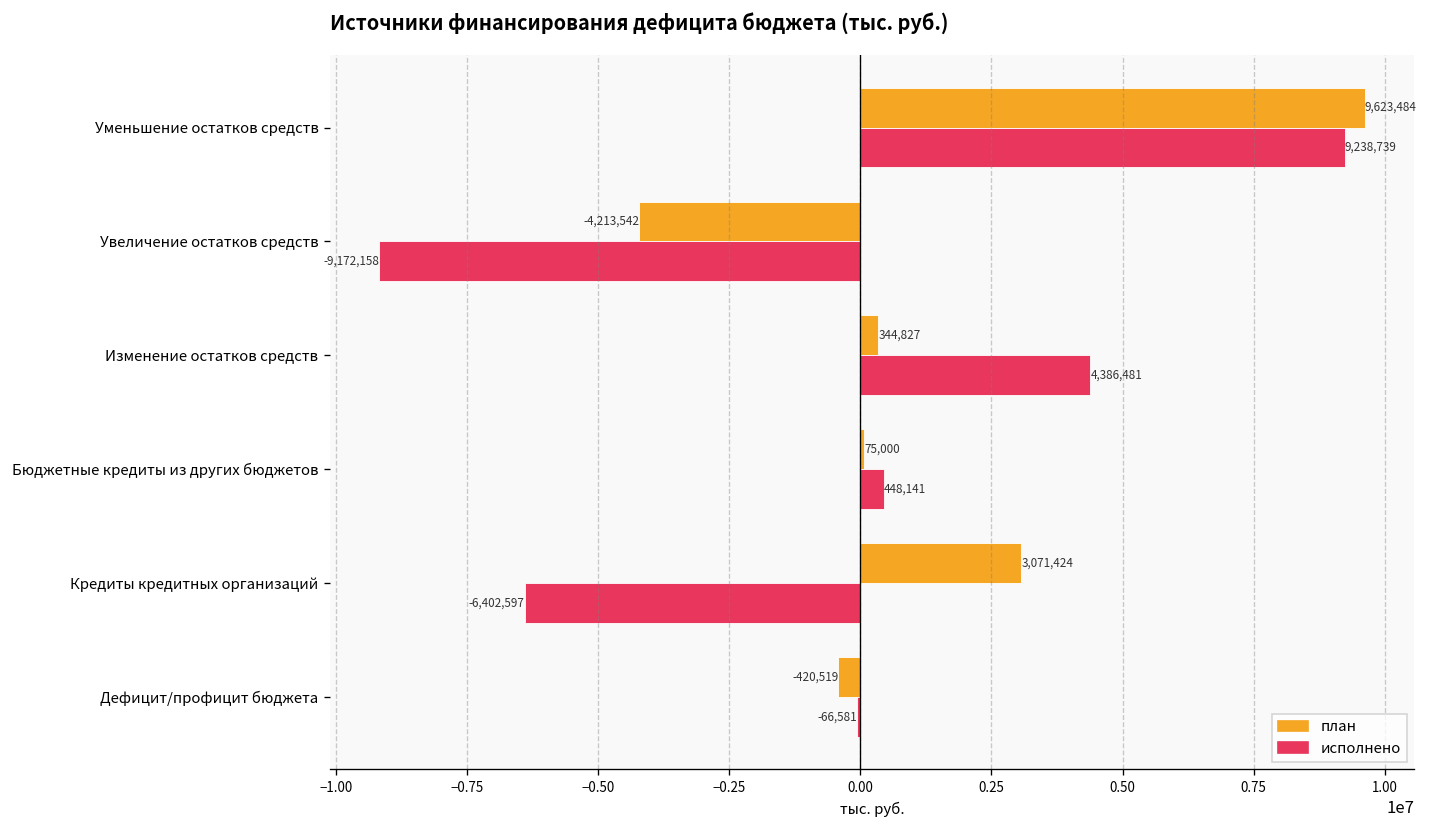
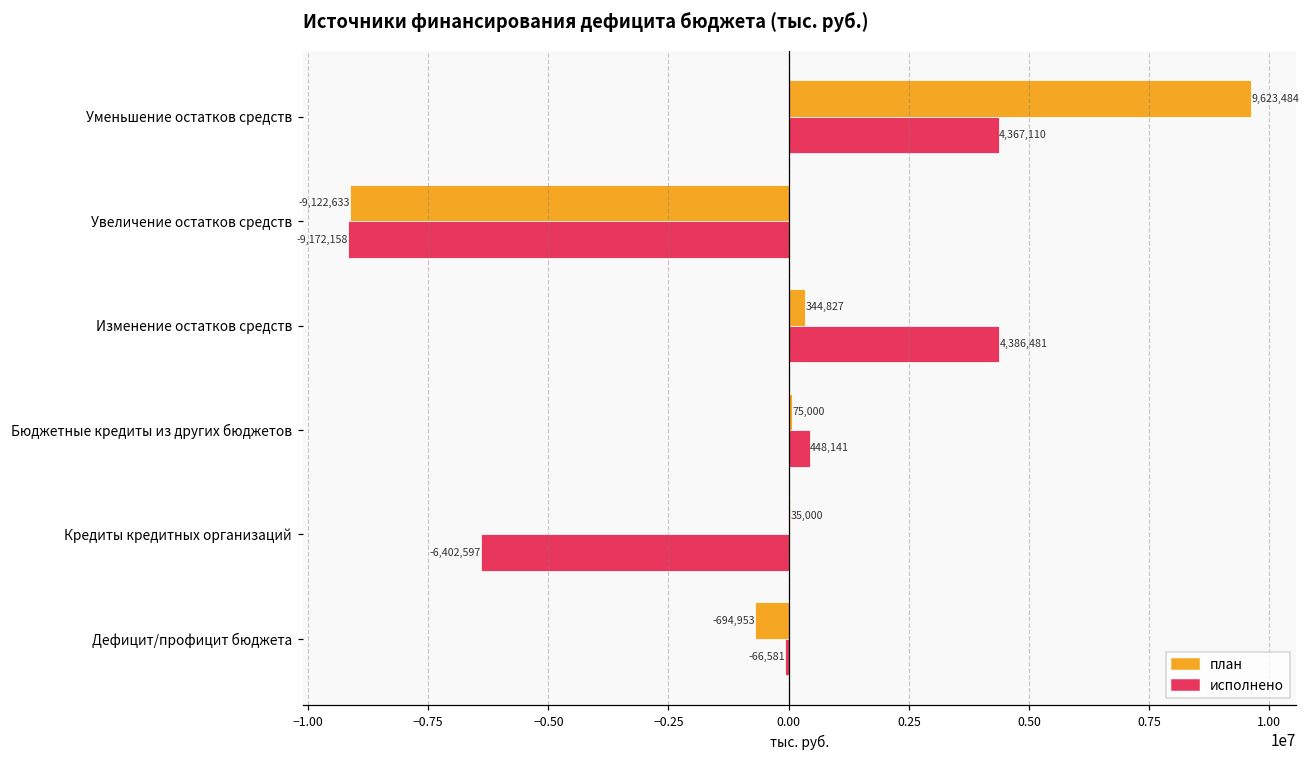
  {
    "план": {
      "Уменьшение остатков средств": "9,623,484",
-     "Увеличение остатков средств": "-4,213,542",
+     "Увеличение остатков средств": "-9,122,633",
      "Изменение остатков средств": "344,827",
      "Бюджетные кредиты из других бюджетов": "75,000",
-     "Кредиты кредитных организаций": "3,071,424",
-     "Дефицит/профицит бюджета": "-420,519"
+     "Кредиты кредитных организаций": "35,000",
+     "Дефицит/профицит бюджета": "-694,953"
    },
    "исполнено": {
-     "Уменьшение остатков средств": "9,238,739",
+     "Уменьшение остатков средств": "4,367,110",
      "Увеличение остатков средств": "-9,172,158",
      "Изменение остатков средств": "4,386,481",
      "Бюджетные кредиты из других бюджетов": "448,141",
      "Кредиты кредитных организаций": "-6,402,597",
      "Дефицит/профицит бюджета": "-66,581"
    }
  }
